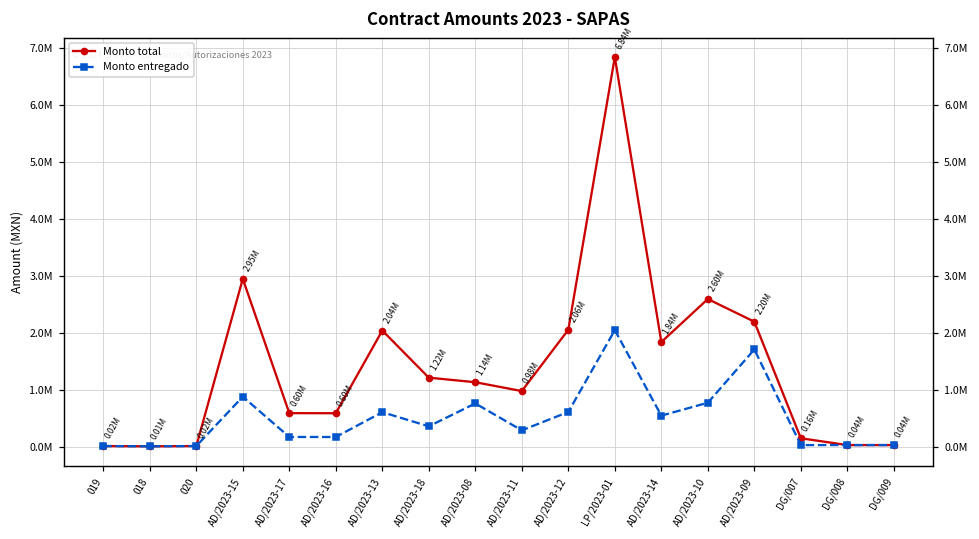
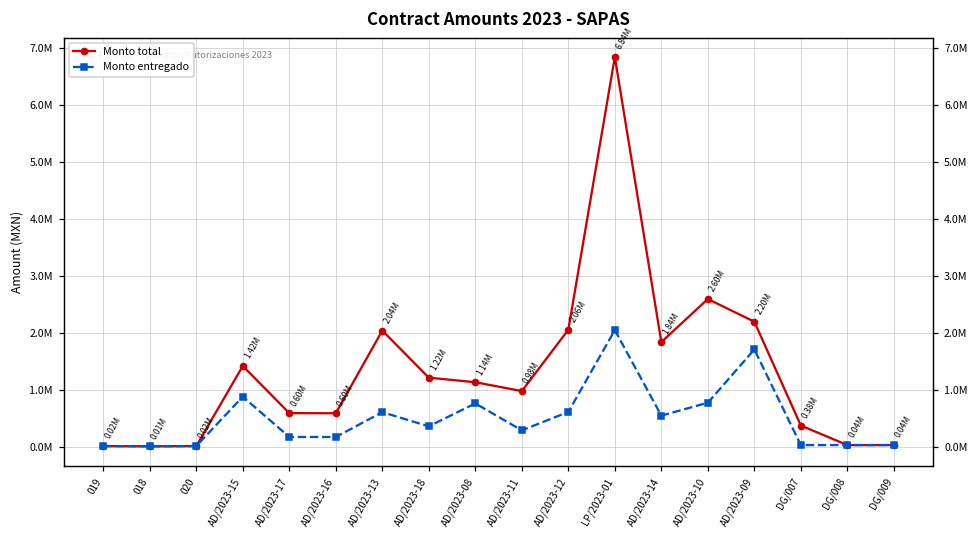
  {
    "Monto total": {
-     "AD/2023-15": "2.95M",
+     "AD/2023-15": "1.42M",
      "AD/2023-17": "0.60M",
      "AD/2023-16": "0.60M",
      "AD/2023-13": "2.04M",
      "AD/2023-18": "1.22M",
      "AD/2023-08": "1.14M",
      "AD/2023-11": "0.98M",
      "AD/2023-12": "2.06M",
      "LP/2023-01": "6.84M",
      "AD/2023-14": "1.84M",
      "AD/2023-10": "2.60M",
      "AD/2023-09": "2.20M",
-     "DG/007": "0.16M"
+     "DG/007": "0.38M"
    },
    "Monto entregado": {
      "AD/2023-15": "900000",
      "AD/2023-17": "200000",
      "AD/2023-16": "200000",
      "AD/2023-13": "600000",
      "AD/2023-18": "400000",
      "AD/2023-08": "800000",
      "AD/2023-11": "300000",
      "AD/2023-12": "600000",
      "LP/2023-01": "2100000",
      "AD/2023-14": "600000",
      "AD/2023-10": "800000",
      "AD/2023-09": "1700000",
      "DG/007": "0"
    }
  }
